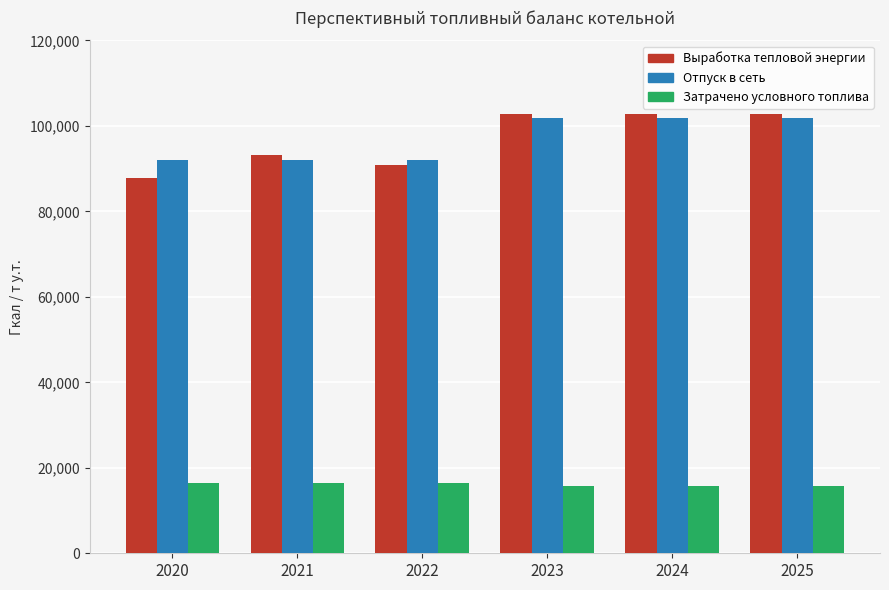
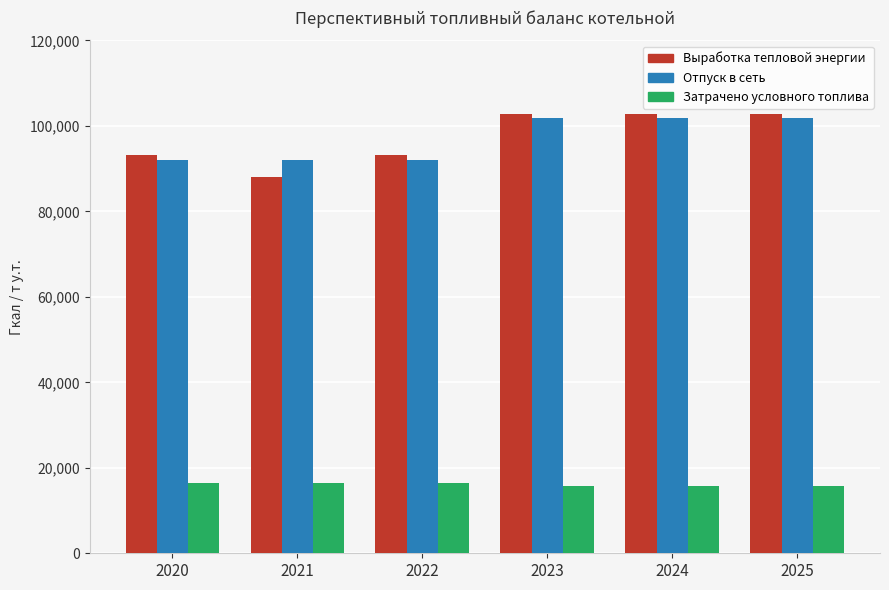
  {
    "Выработка тепловой энергии": {
-     "2020": "88,000",
-     "2021": "93,000",
-     "2022": "91,000",
+     "2020": "93,000",
+     "2021": "88,000",
+     "2022": "93,000",
      "2023": "103,000",
      "2024": "103,000",
      "2025": "103,000"
    },
    "Отпуск в сеть": {
      "2020": "92,000",
      "2021": "92,000",
      "2022": "92,000",
      "2023": "102,000",
      "2024": "102,000",
      "2025": "102,000"
    },
    "Затрачено условного топлива": {
      "2020": "16,000",
      "2021": "16,000",
      "2022": "16,000",
      "2023": "16,000",
      "2024": "16,000",
      "2025": "16,000"
    }
  }
